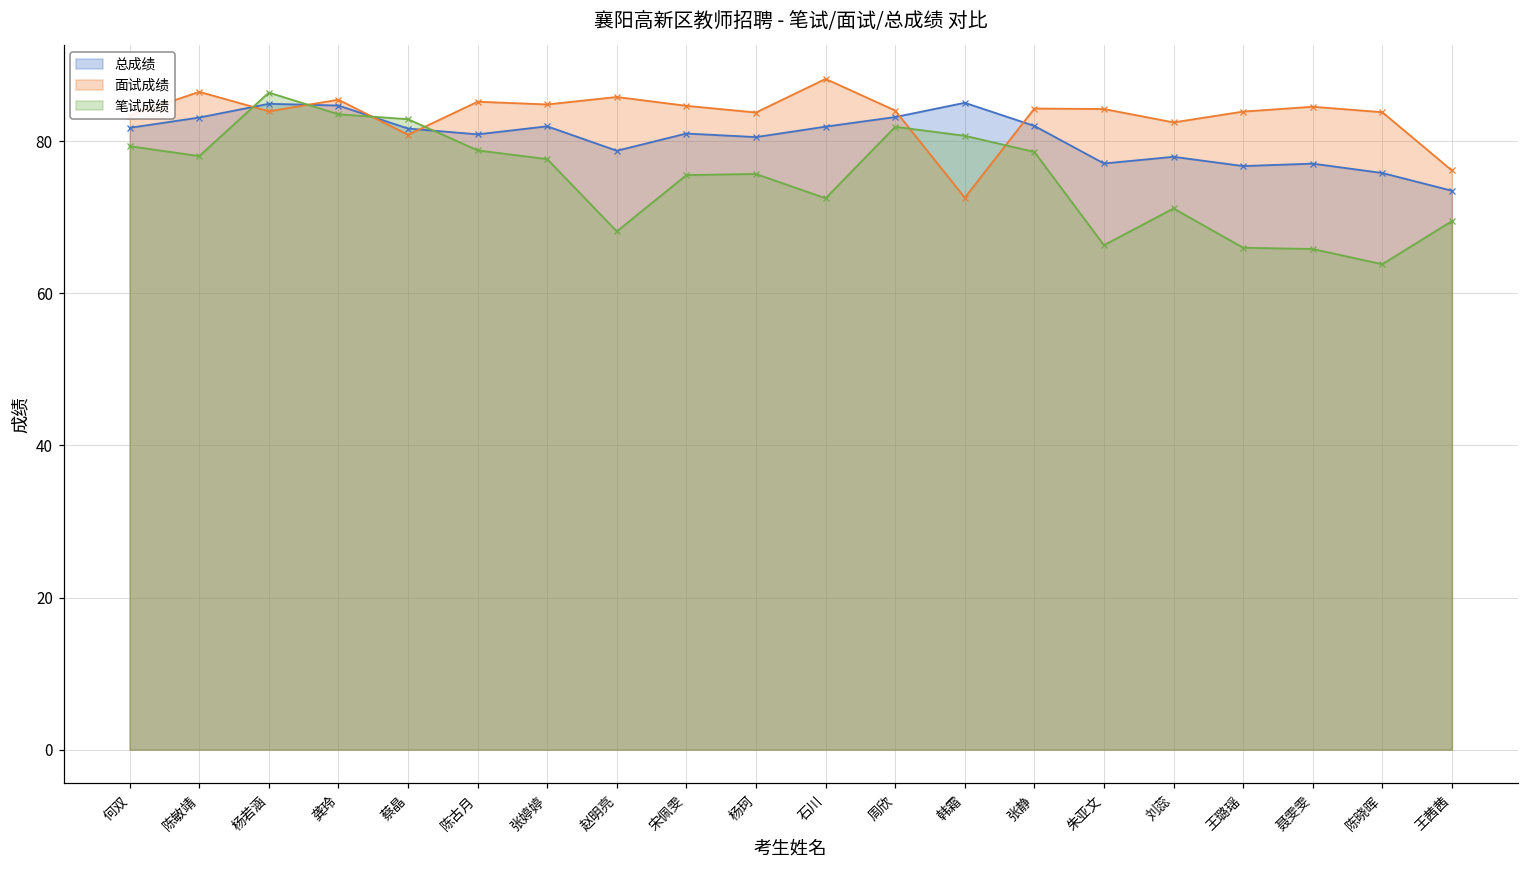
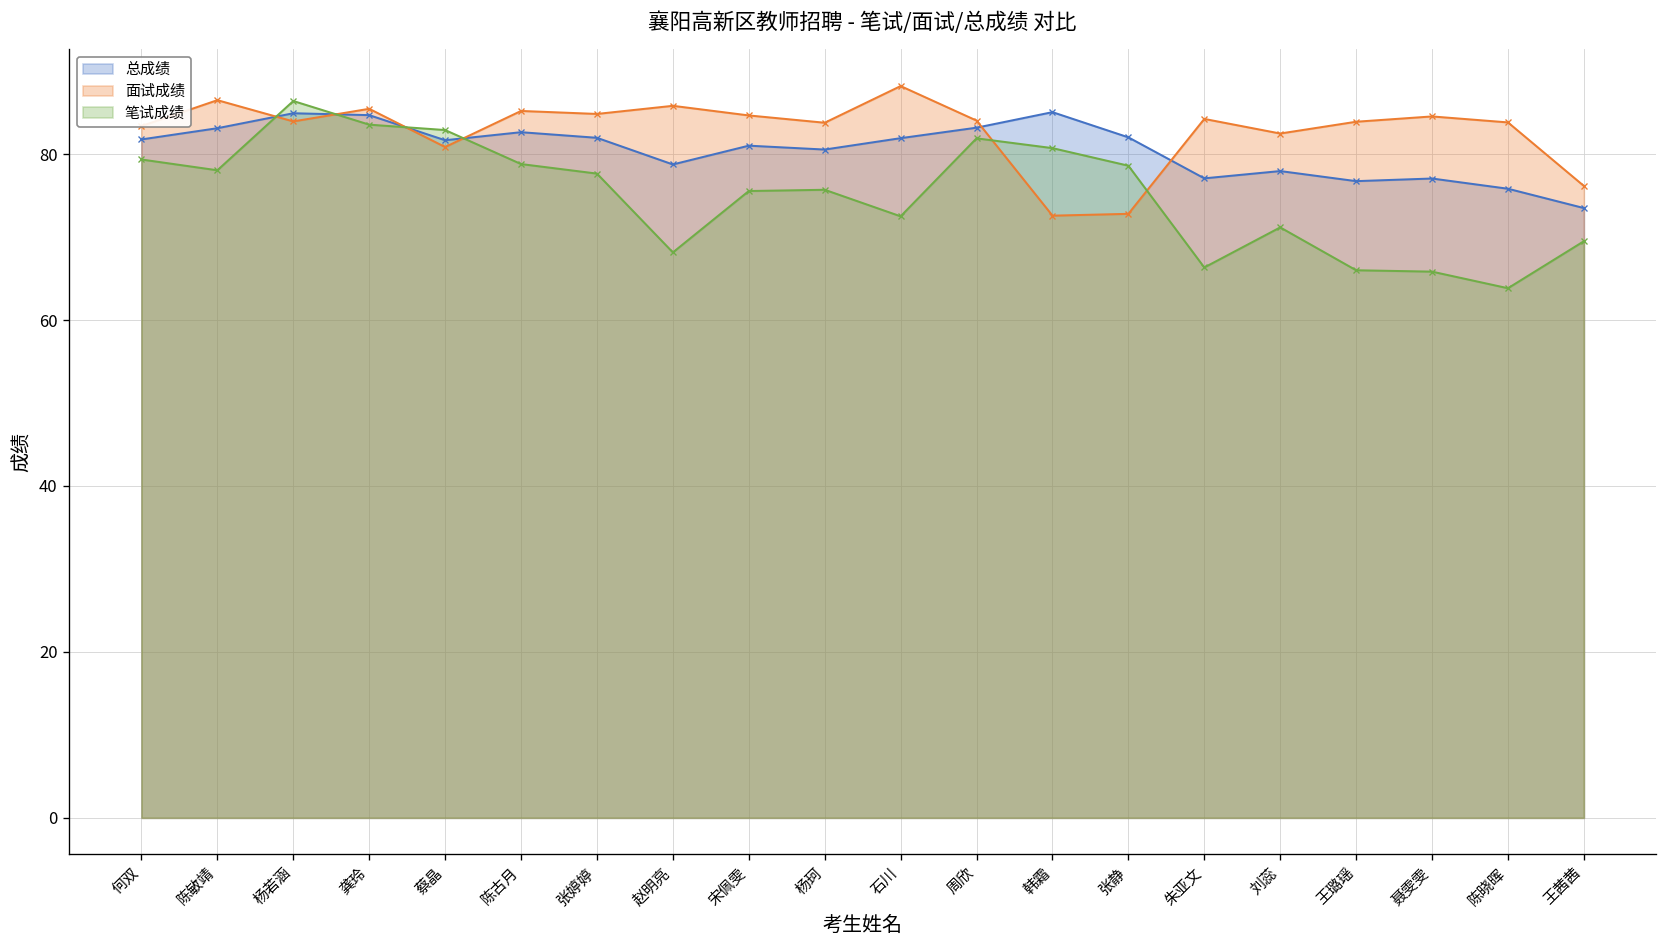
  {
    "总成绩": {
      "何双": 82,
      "陈敏靖": 83,
      "杨若涵": 85,
      "龚玲": 85,
      "蔡晶": 82,
-     "陈古月": 81,
+     "陈古月": 83,
      "张婷婷": 82,
      "赵明亮": 79,
      "宋佩雯": 81,
      "杨珂": 81,
      "石川": 82,
      "周欣": 83,
      "韩霜": 85,
      "张静": 82,
      "朱亚文": 77,
      "刘蕊": 78,
      "王璐瑶": 77,
      "聂雯雯": 77,
      "陈晓晖": 76,
      "王茜茜": 73
    },
    "面试成绩": {
      "陈敏靖": 87,
      "杨若涵": 84,
      "龚玲": 85,
      "蔡晶": 81,
      "陈古月": 85,
      "张婷婷": 85,
      "赵明亮": 86,
      "宋佩雯": 85,
      "杨珂": 84,
      "石川": 88,
      "周欣": 84,
      "韩霜": 73,
-     "张静": 84,
+     "张静": 73,
      "朱亚文": 84,
      "刘蕊": 82,
      "王璐瑶": 84,
      "聂雯雯": 85,
      "陈晓晖": 84,
      "王茜茜": 76
    },
    "笔试成绩": {
      "何双": 79,
      "陈敏靖": 78,
      "杨若涵": 86,
      "龚玲": 84,
      "蔡晶": 83,
      "陈古月": 79,
      "张婷婷": 78,
      "赵明亮": 68,
      "宋佩雯": 76,
      "杨珂": 76,
      "石川": 73,
      "周欣": 82,
      "韩霜": 81,
      "张静": 79,
      "朱亚文": 66,
      "刘蕊": 71,
      "王璐瑶": 66,
      "聂雯雯": 66,
      "陈晓晖": 64,
      "王茜茜": 70
    }
  }
